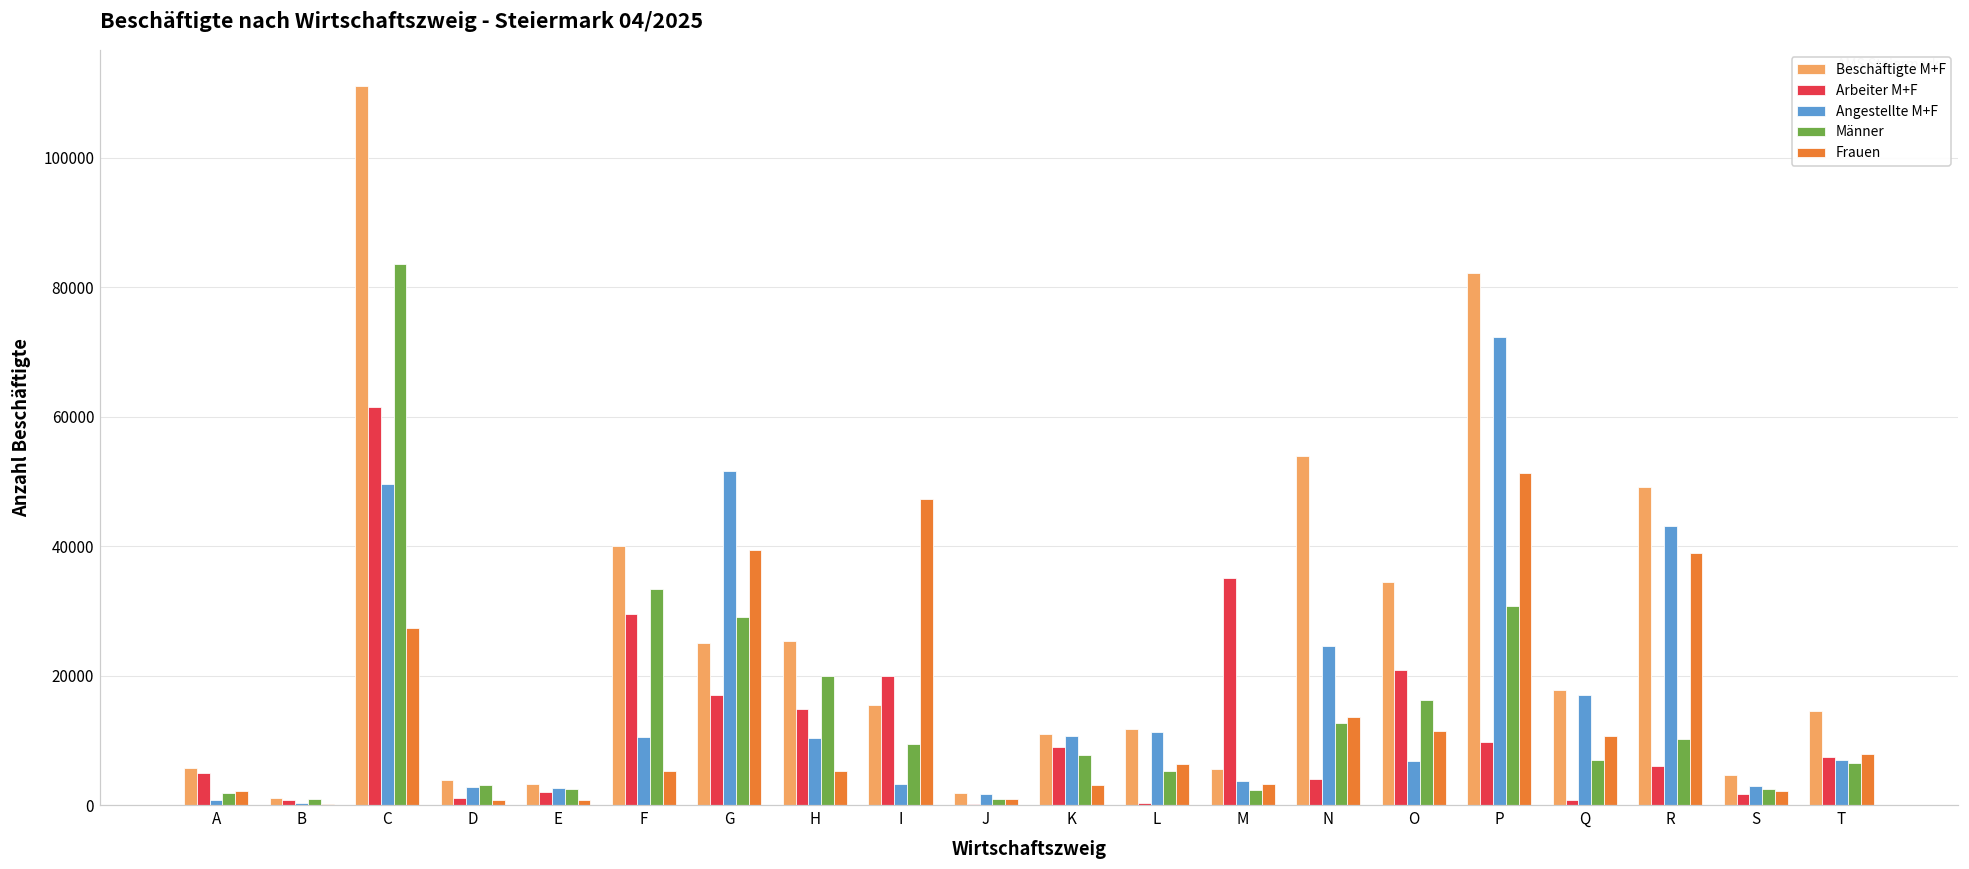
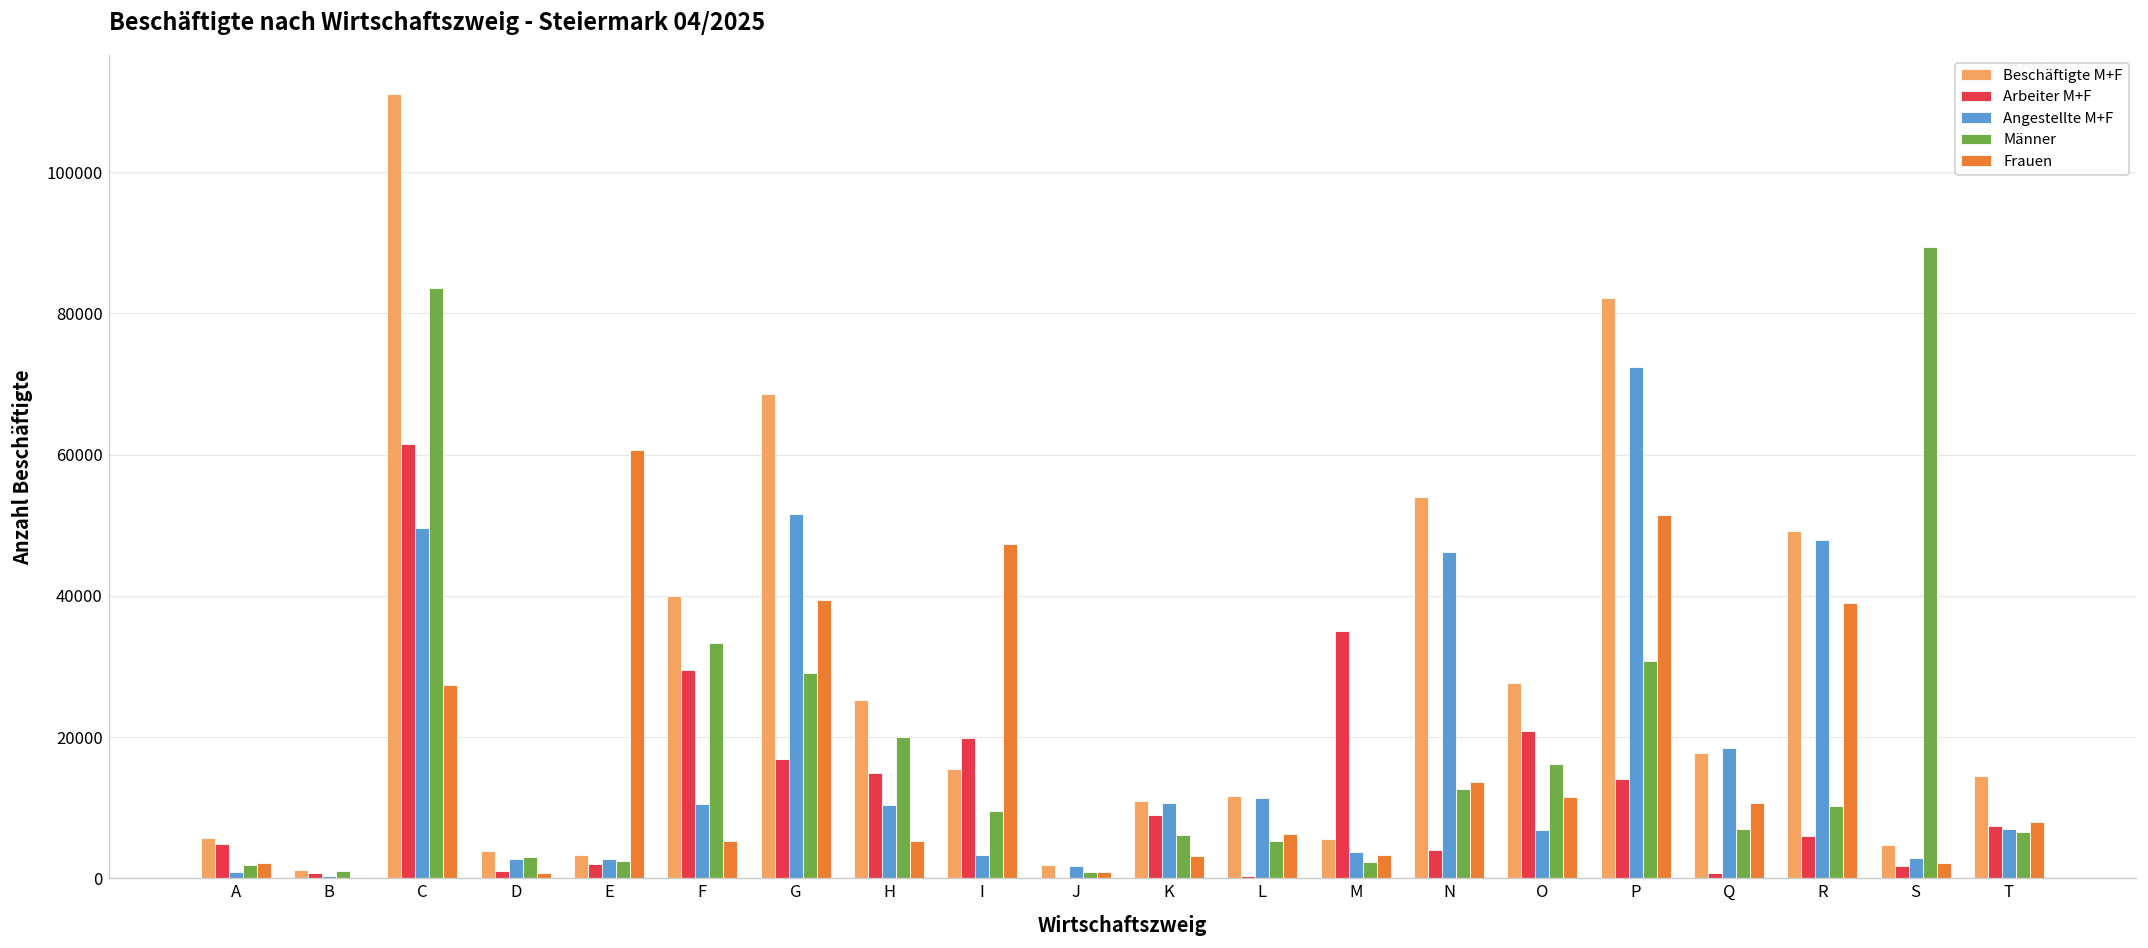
  {
    "Beschäftigte M+F": {
      "A": 6000,
      "B": 1000,
      "C": 111000,
      "D": 4000,
      "E": 3000,
      "F": 40000,
-     "G": 25000,
+     "G": 69000,
      "H": 25000,
      "I": 16000,
      "J": 2000,
      "K": 11000,
      "L": 12000,
      "M": 6000,
      "N": 54000,
-     "O": 34000,
+     "O": 28000,
      "P": 82000,
      "Q": 18000,
      "R": 49000,
      "S": 5000,
      "T": 15000
    },
    "Arbeiter M+F": {
      "A": 5000,
      "B": 1000,
      "C": 61000,
      "D": 1000,
      "E": 2000,
      "F": 30000,
      "G": 17000,
      "H": 15000,
      "I": 20000,
      "K": 9000,
      "M": 35000,
      "N": 4000,
      "O": 21000,
-     "P": 10000,
+     "P": 14000,
      "Q": 1000,
      "R": 6000,
      "S": 2000,
      "T": 7000
    },
    "Angestellte M+F": {
      "A": 1000,
      "C": 50000,
      "D": 3000,
      "E": 3000,
      "F": 10000,
      "G": 52000,
      "H": 10000,
      "I": 3000,
      "J": 2000,
      "K": 11000,
      "L": 11000,
      "M": 4000,
-     "N": 25000,
+     "N": 46000,
      "O": 7000,
      "P": 72000,
-     "Q": 17000,
-     "R": 43000,
+     "Q": 18000,
+     "R": 48000,
      "S": 3000,
      "T": 7000
    },
    "Männer": {
      "A": 2000,
      "B": 1000,
      "C": 84000,
      "D": 3000,
      "E": 3000,
      "F": 33000,
      "G": 29000,
      "H": 20000,
      "I": 10000,
      "J": 1000,
-     "K": 8000,
+     "K": 6000,
      "L": 5000,
      "M": 2000,
      "N": 13000,
      "O": 16000,
      "P": 31000,
      "Q": 7000,
      "R": 10000,
-     "S": 3000,
+     "S": 89000,
      "T": 7000
    },
    "Frauen": {
      "A": 2000,
      "C": 27000,
      "D": 1000,
-     "E": 1000,
+     "E": 61000,
      "F": 5000,
      "G": 39000,
      "H": 5000,
      "I": 47000,
      "J": 1000,
      "K": 3000,
      "L": 6000,
      "M": 3000,
      "N": 14000,
      "O": 11000,
      "P": 51000,
      "Q": 11000,
      "R": 39000,
      "S": 2000,
      "T": 8000
    }
  }
